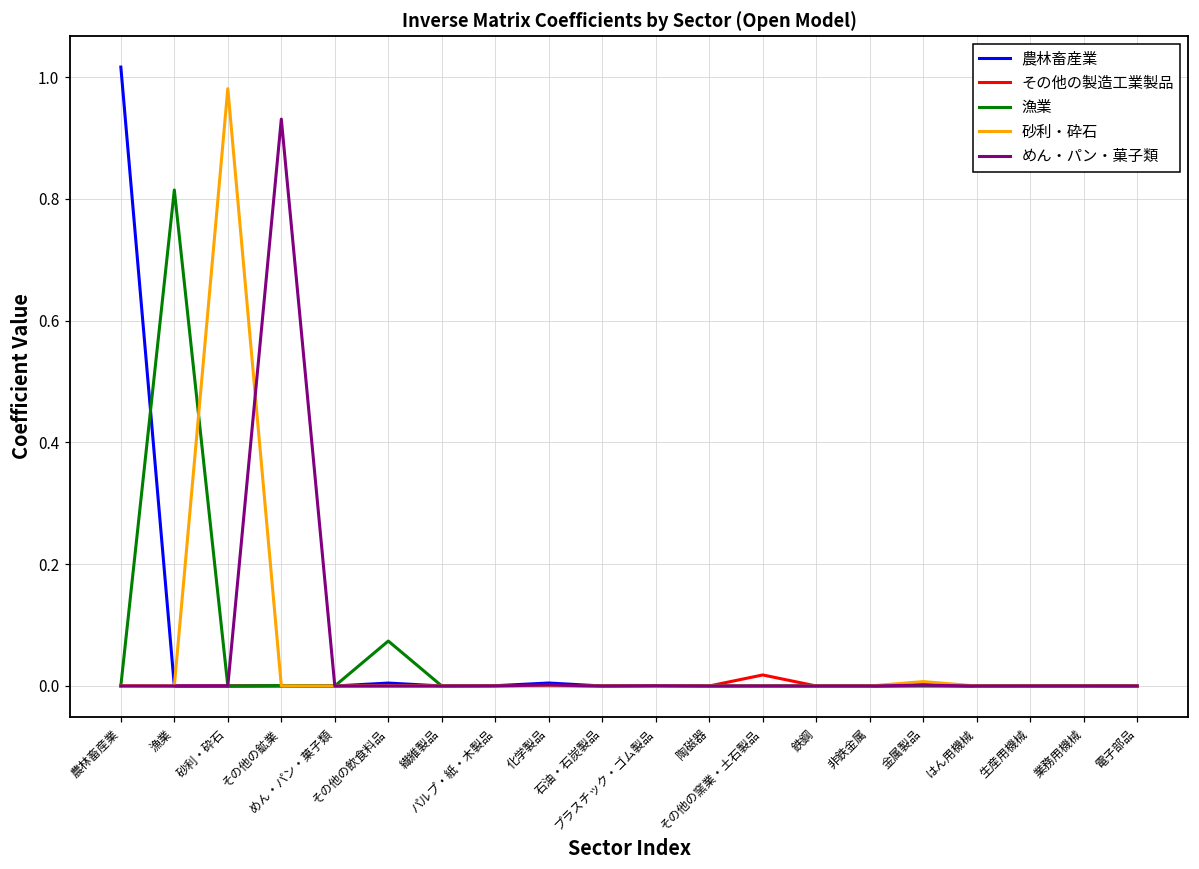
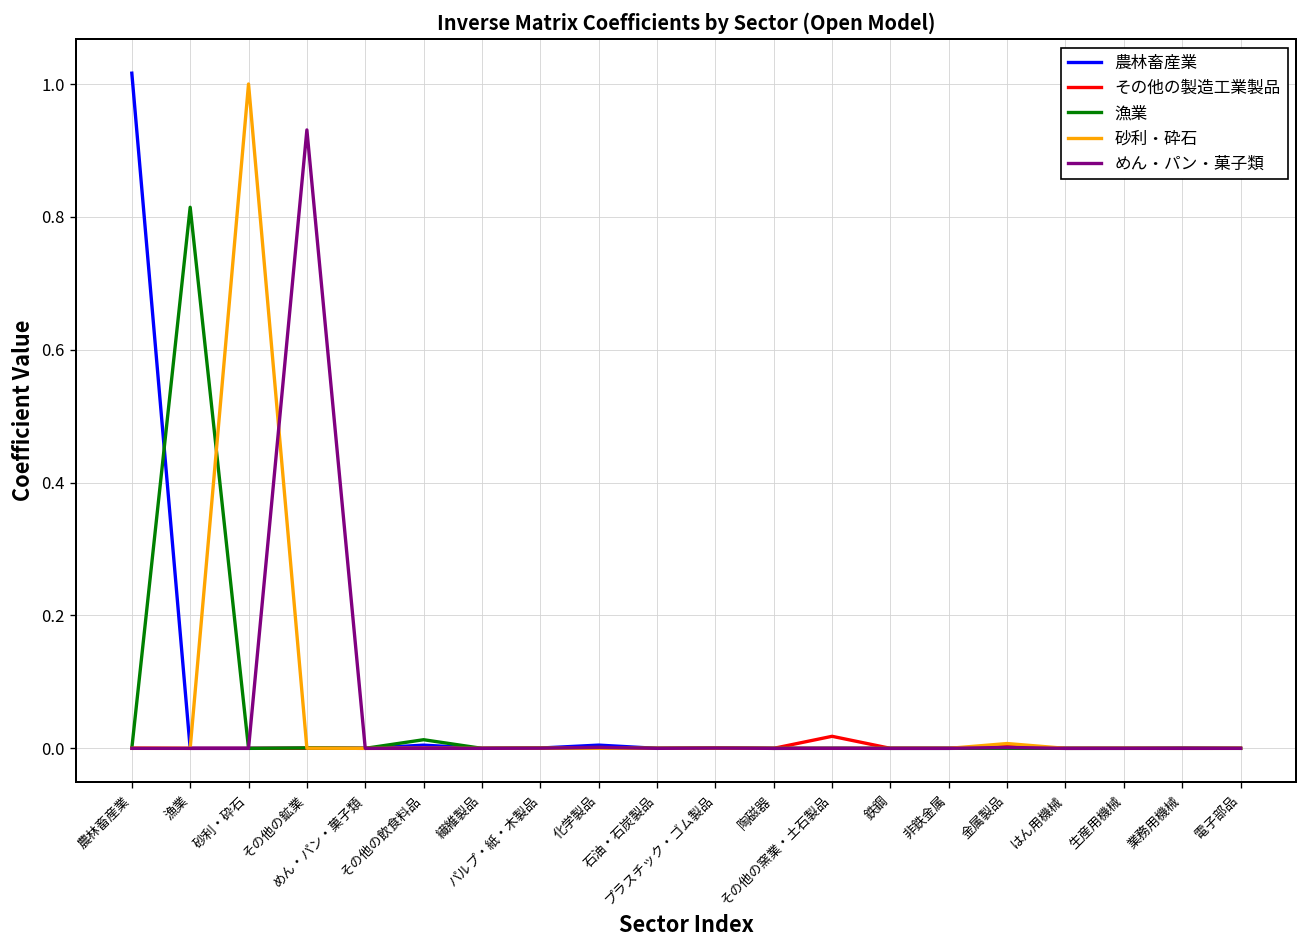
  {
    "農林畜産業": {
      "農林畜産業": 1.02
    },
    "その他の製造工業製品": {
      "その他の窯業・土石製品": 0.02
    },
    "漁業": {
      "漁業": 0.81,
-     "その他の飲食料品": 0.07
+     "その他の飲食料品": 0.01
    },
    "砂利・砕石": {
-     "砂利・砕石": 0.98
+     "砂利・砕石": 1.00
    },
    "めん・パン・菓子類": {
      "その他の鉱業": 0.93
    }
  }
